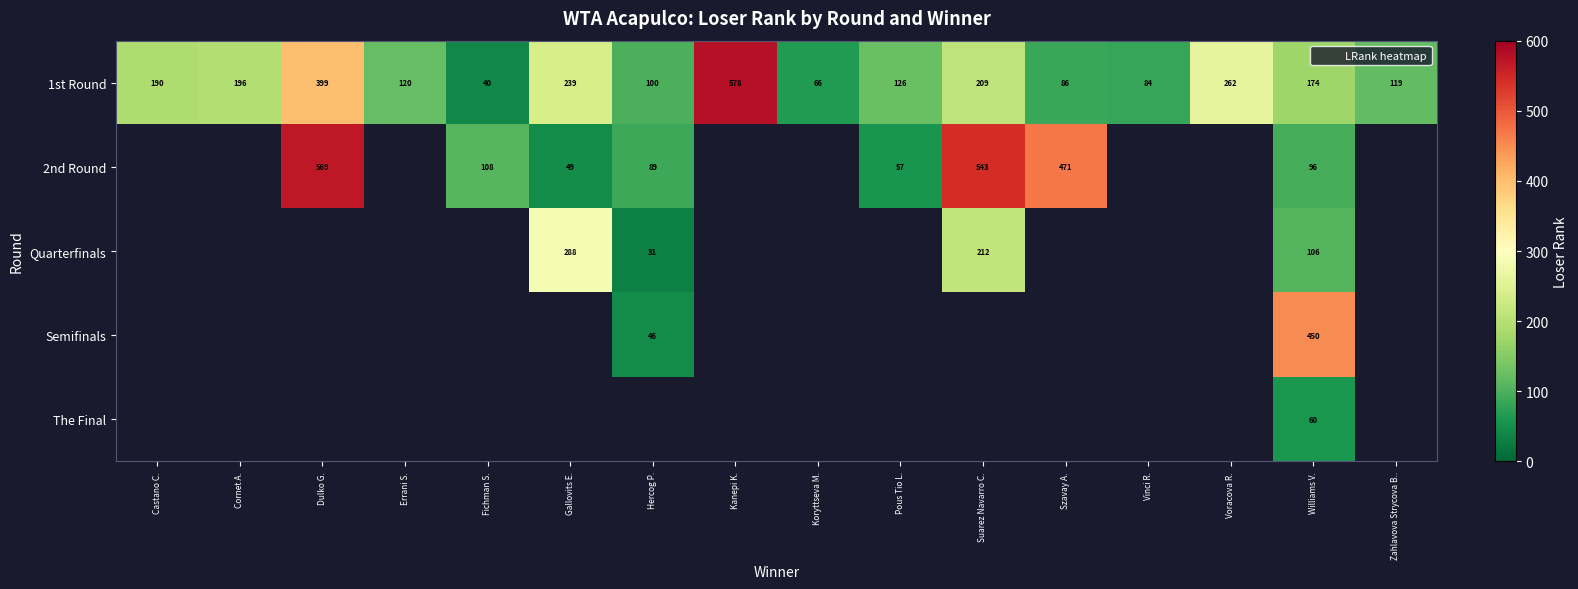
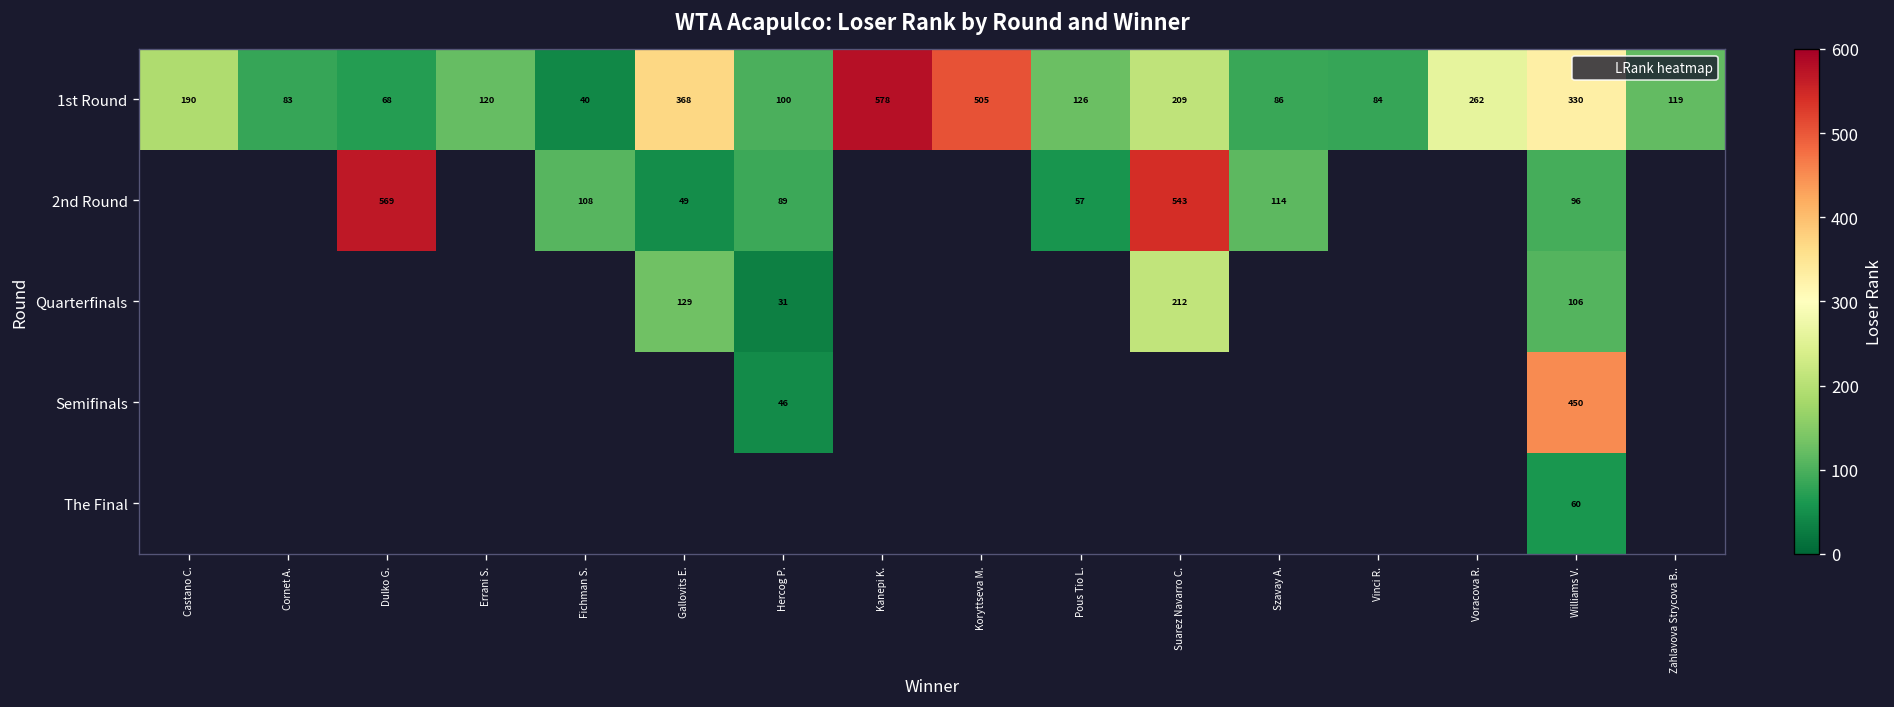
  {
    "1st Round": {
      "Castano C.": 190,
-     "Cornet A.": 196,
-     "Dulko G.": 399,
+     "Cornet A.": 83,
+     "Dulko G.": 68,
      "Errani S.": 120,
      "Fichman S.": 40,
-     "Gallovits E.": 239,
+     "Gallovits E.": 368,
      "Hercog P.": 100,
      "Kanepi K.": 578,
-     "Koryttseva M.": 66,
+     "Koryttseva M.": 505,
      "Pous Tio L.": 126,
      "Suarez Navarro C.": 209,
      "Szavay A.": 86,
      "Vinci R.": 84,
      "Voracova R.": 262,
-     "Williams V.": 174,
+     "Williams V.": 330,
      "Zahlavova Strycova B..": 119
    },
    "2nd Round": {
      "Dulko G.": 569,
      "Fichman S.": 108,
      "Gallovits E.": 49,
      "Hercog P.": 89,
      "Pous Tio L.": 57,
      "Suarez Navarro C.": 543,
-     "Szavay A.": 471,
+     "Szavay A.": 114,
      "Williams V.": 96
    },
    "Quarterfinals": {
-     "Gallovits E.": 288,
+     "Gallovits E.": 129,
      "Hercog P.": 31,
      "Suarez Navarro C.": 212,
      "Williams V.": 106
    },
    "Semifinals": {
      "Hercog P.": 46,
      "Williams V.": 450
    },
    "The Final": {
      "Williams V.": 60
    }
  }
